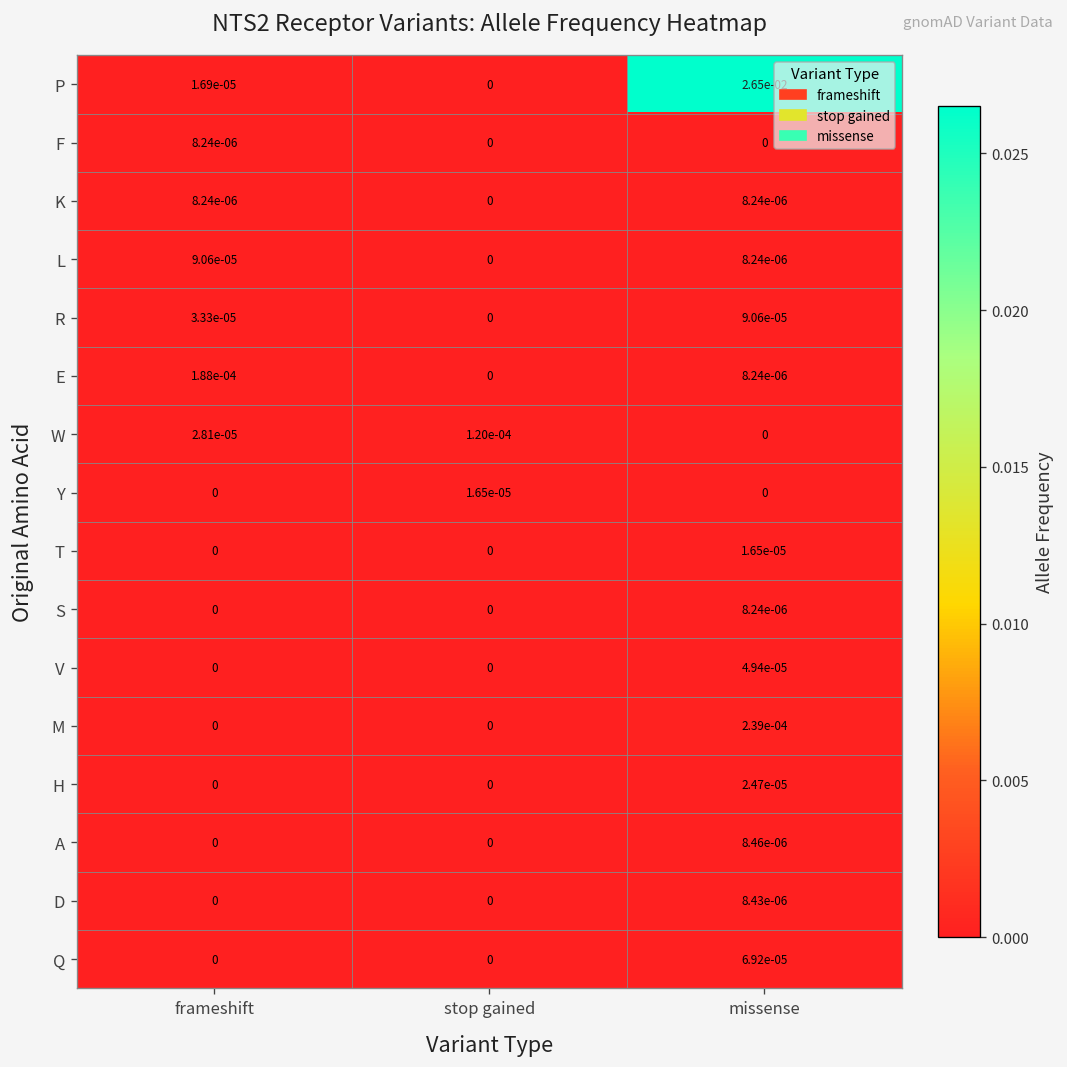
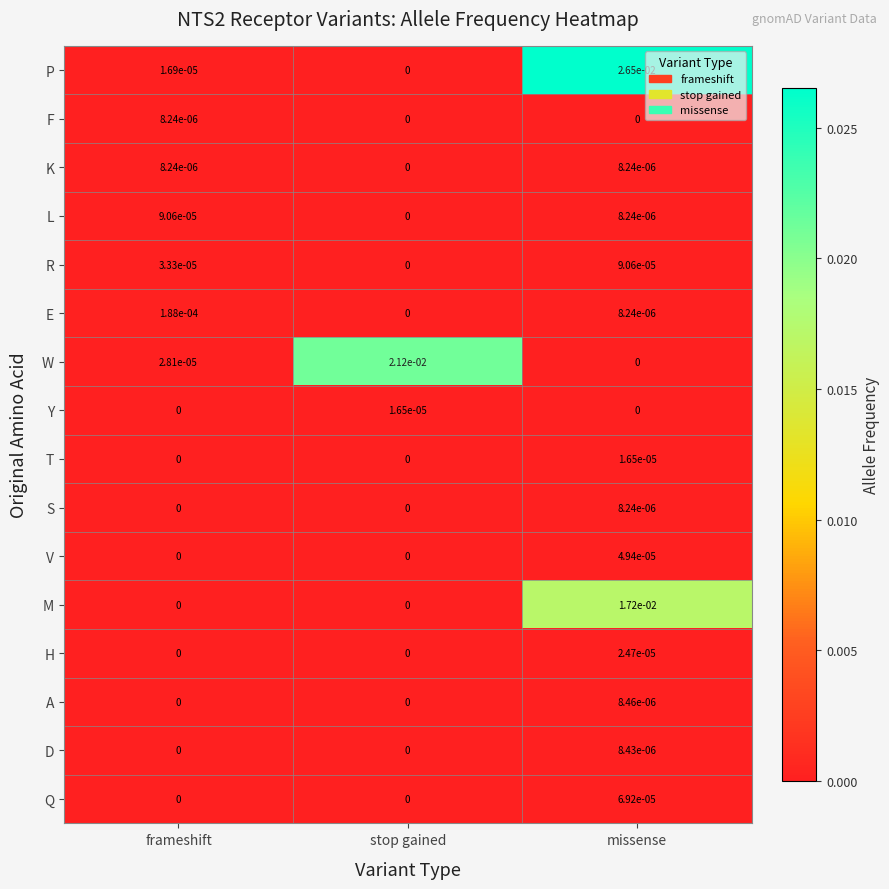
  {
    "P": {
      "frameshift": "1.69e-05",
      "stop gained": "0"
    },
    "F": {
      "frameshift": "8.24e-06",
      "stop gained": "0",
      "missense": "0"
    },
    "K": {
      "frameshift": "8.24e-06",
      "stop gained": "0",
      "missense": "8.24e-06"
    },
    "L": {
      "frameshift": "9.06e-05",
      "stop gained": "0",
      "missense": "8.24e-06"
    },
    "R": {
      "frameshift": "3.33e-05",
      "stop gained": "0",
      "missense": "9.06e-05"
    },
    "E": {
      "frameshift": "1.88e-04",
      "stop gained": "0",
      "missense": "8.24e-06"
    },
    "W": {
      "frameshift": "2.81e-05",
-     "stop gained": "1.20e-04",
+     "stop gained": "2.12e-02",
      "missense": "0"
    },
    "Y": {
      "frameshift": "0",
      "stop gained": "1.65e-05",
      "missense": "0"
    },
    "T": {
      "frameshift": "0",
      "stop gained": "0",
      "missense": "1.65e-05"
    },
    "S": {
      "frameshift": "0",
      "stop gained": "0",
      "missense": "8.24e-06"
    },
    "V": {
      "frameshift": "0",
      "stop gained": "0",
      "missense": "4.94e-05"
    },
    "M": {
      "frameshift": "0",
      "stop gained": "0",
-     "missense": "2.39e-04"
+     "missense": "1.72e-02"
    },
    "H": {
      "frameshift": "0",
      "stop gained": "0",
      "missense": "2.47e-05"
    },
    "A": {
      "frameshift": "0",
      "stop gained": "0",
      "missense": "8.46e-06"
    },
    "D": {
      "frameshift": "0",
      "stop gained": "0",
      "missense": "8.43e-06"
    },
    "Q": {
      "frameshift": "0",
      "stop gained": "0",
      "missense": "6.92e-05"
    }
  }
